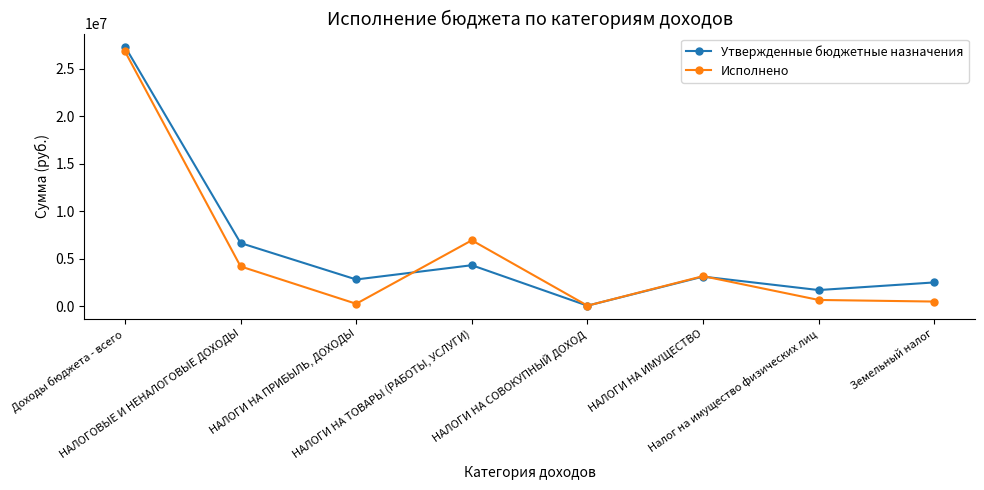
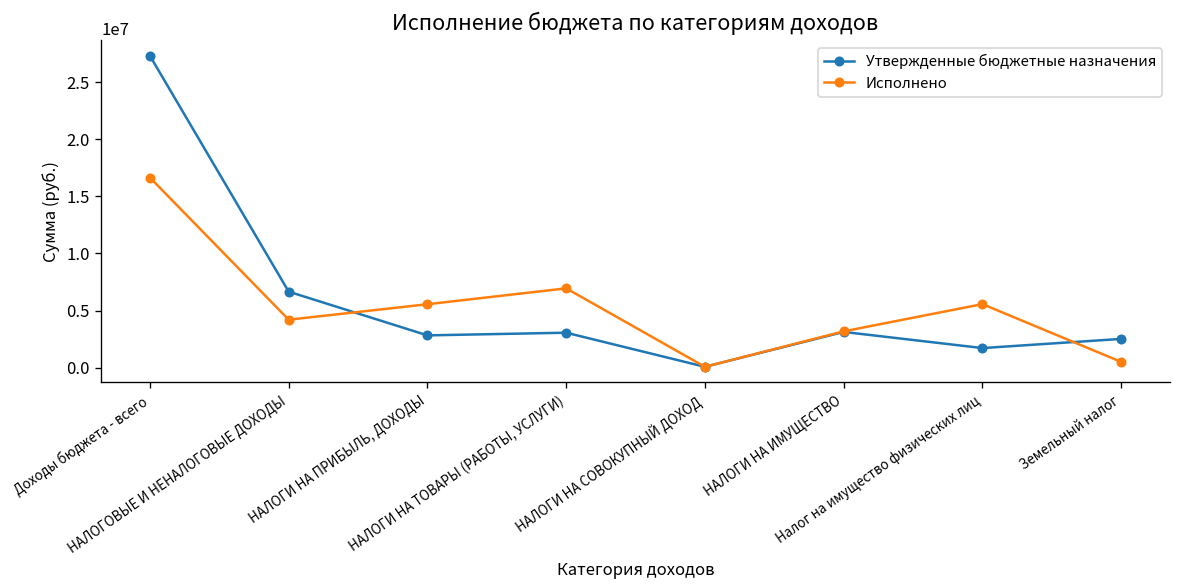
  {
    "Утвержденные бюджетные назначения": {
      "Доходы бюджета - всего": 27000000,
      "НАЛОГОВЫЕ И НЕНАЛОГОВЫЕ ДОХОДЫ": 7000000,
      "НАЛОГИ НА ПРИБЫЛЬ, ДОХОДЫ": 3000000,
-     "НАЛОГИ НА ТОВАРЫ (РАБОТЫ, УСЛУГИ)": 4000000,
+     "НАЛОГИ НА ТОВАРЫ (РАБОТЫ, УСЛУГИ)": 3000000,
      "Налог на имущество физических лиц": 2000000,
      "Земельный налог": 3000000
    },
    "Исполнено": {
-     "Доходы бюджета - всего": 27000000,
+     "Доходы бюджета - всего": 17000000,
      "НАЛОГОВЫЕ И НЕНАЛОГОВЫЕ ДОХОДЫ": 4000000,
-     "НАЛОГИ НА ПРИБЫЛЬ, ДОХОДЫ": 0,
+     "НАЛОГИ НА ПРИБЫЛЬ, ДОХОДЫ": 6000000,
      "НАЛОГИ НА ТОВАРЫ (РАБОТЫ, УСЛУГИ)": 7000000,
-     "Налог на имущество физических лиц": 1000000,
+     "Налог на имущество физических лиц": 6000000,
      "Земельный налог": 0
    }
  }
